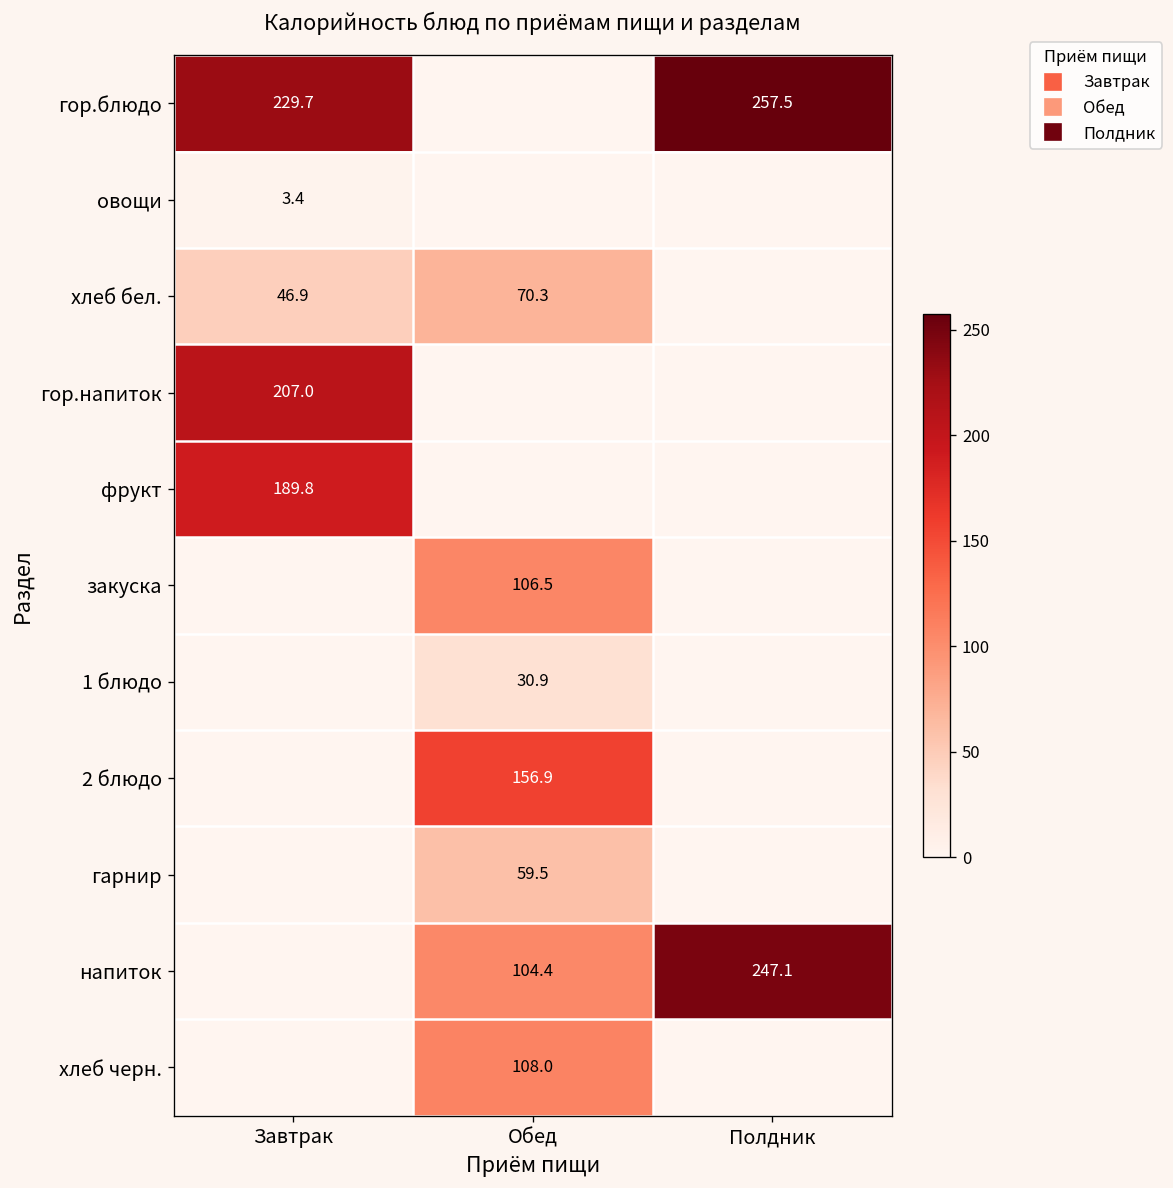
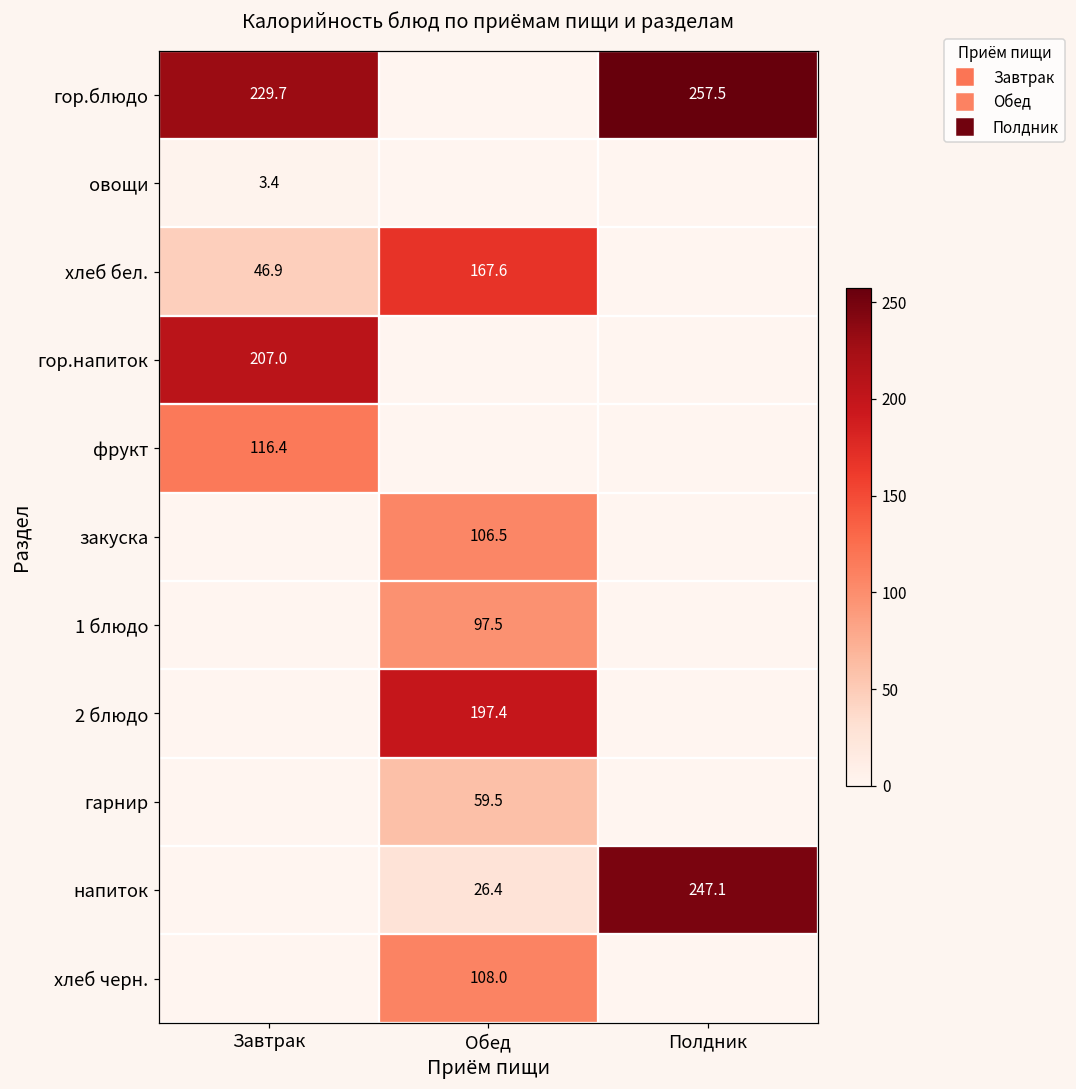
  {
    "гор.блюдо": {
      "Завтрак": 229.7,
      "Полдник": 257.5
    },
    "овощи": {
      "Завтрак": 3.4
    },
    "хлеб бел.": {
      "Завтрак": 46.9,
-     "Обед": 70.3
+     "Обед": 167.6
    },
    "гор.напиток": {
      "Завтрак": 207.0
    },
    "фрукт": {
-     "Завтрак": 189.8
+     "Завтрак": 116.4
    },
    "закуска": {
      "Обед": 106.5
    },
    "1 блюдо": {
-     "Обед": 30.9
+     "Обед": 97.5
    },
    "2 блюдо": {
-     "Обед": 156.9
+     "Обед": 197.4
    },
    "гарнир": {
      "Обед": 59.5
    },
    "напиток": {
-     "Обед": 104.4,
+     "Обед": 26.4,
      "Полдник": 247.1
    },
    "хлеб черн.": {
      "Обед": 108.0
    }
  }
